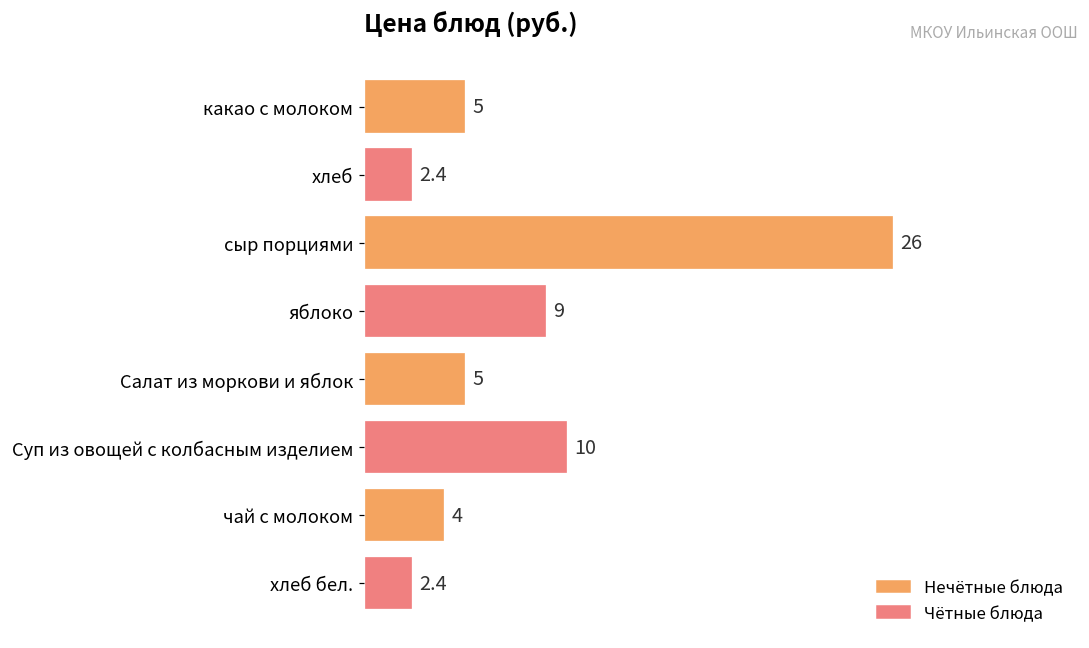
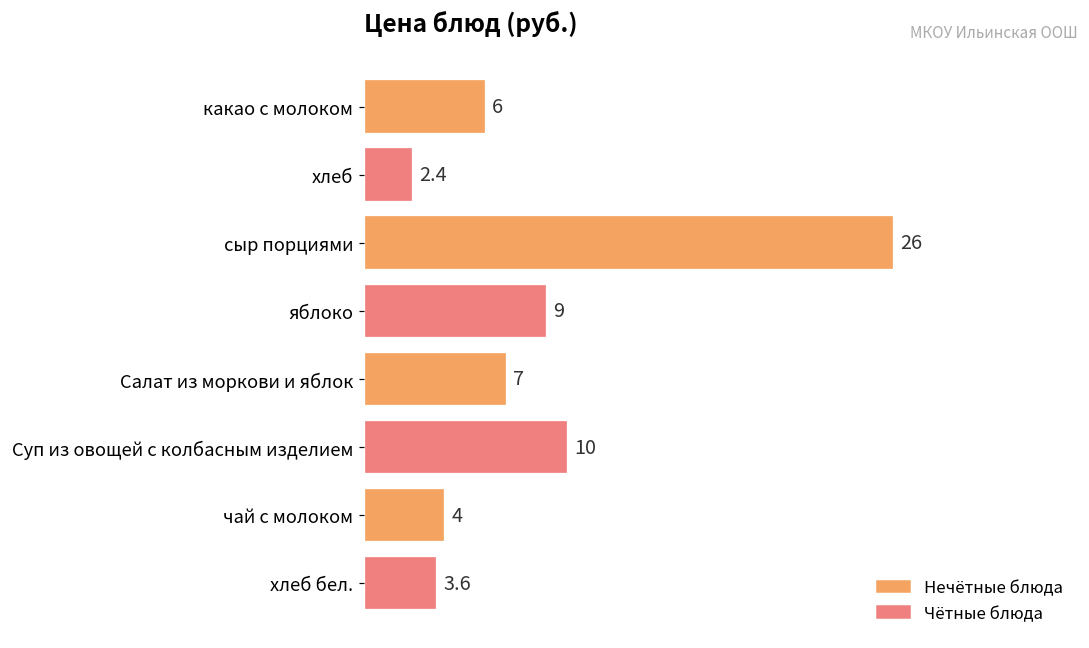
  {
-   "какао с молоком": 5,
+   "какао с молоком": 6,
    "хлеб": 2.4,
    "сыр порциями": 26,
    "яблоко": 9,
-   "Салат из моркови и яблок": 5,
+   "Салат из моркови и яблок": 7,
    "Суп из овощей с колбасным изделием": 10,
    "чай с молоком": 4,
-   "хлеб бел.": 2.4
+   "хлеб бел.": 3.6
  }
